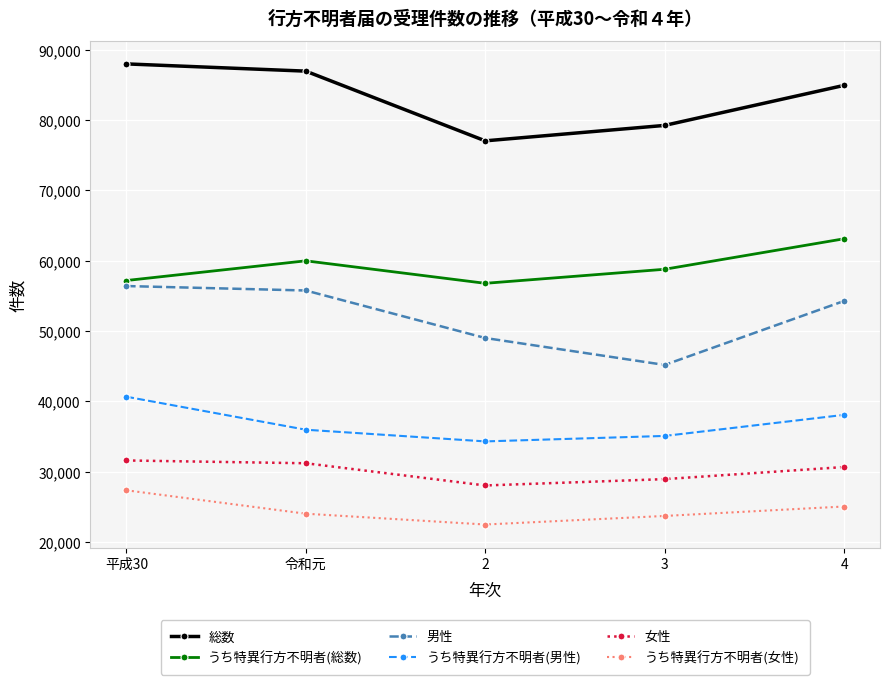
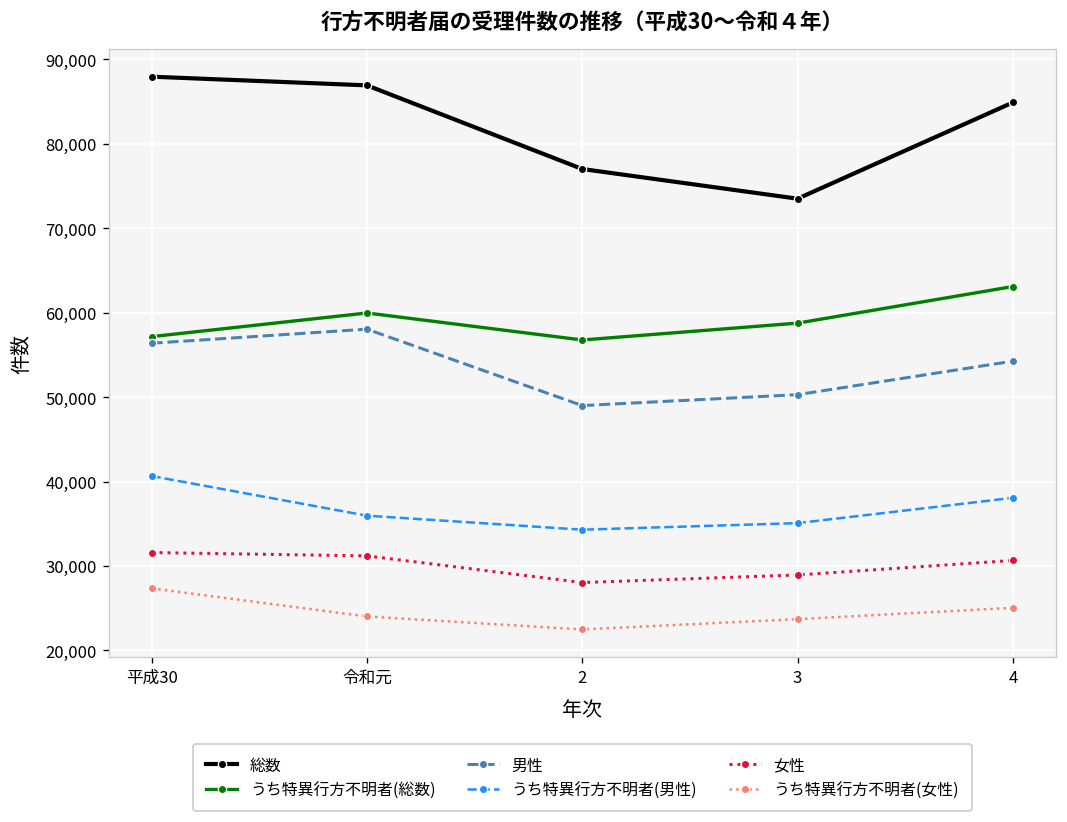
  {
    "総数": {
      "平成30": "88,000",
      "令和元": "87,000",
      "2": "77,000",
-     "3": "79,000",
+     "3": "74,000",
      "4": "85,000"
    },
    "うち特異行方不明者(総数)": {
      "平成30": "57,000",
      "令和元": "60,000",
      "2": "57,000",
      "3": "59,000",
      "4": "63,000"
    },
    "男性": {
      "平成30": "56,000",
-     "令和元": "56,000",
+     "令和元": "58,000",
      "2": "49,000",
-     "3": "45,000",
+     "3": "50,000",
      "4": "54,000"
    },
    "うち特異行方不明者(男性)": {
      "平成30": "41,000",
      "令和元": "36,000",
      "2": "34,000",
      "3": "35,000",
      "4": "38,000"
    },
    "女性": {
      "平成30": "32,000",
      "令和元": "31,000",
      "2": "28,000",
      "3": "29,000",
      "4": "31,000"
    },
    "うち特異行方不明者(女性)": {
      "平成30": "27,000",
      "令和元": "24,000",
      "2": "22,000",
      "3": "24,000",
      "4": "25,000"
    }
  }
